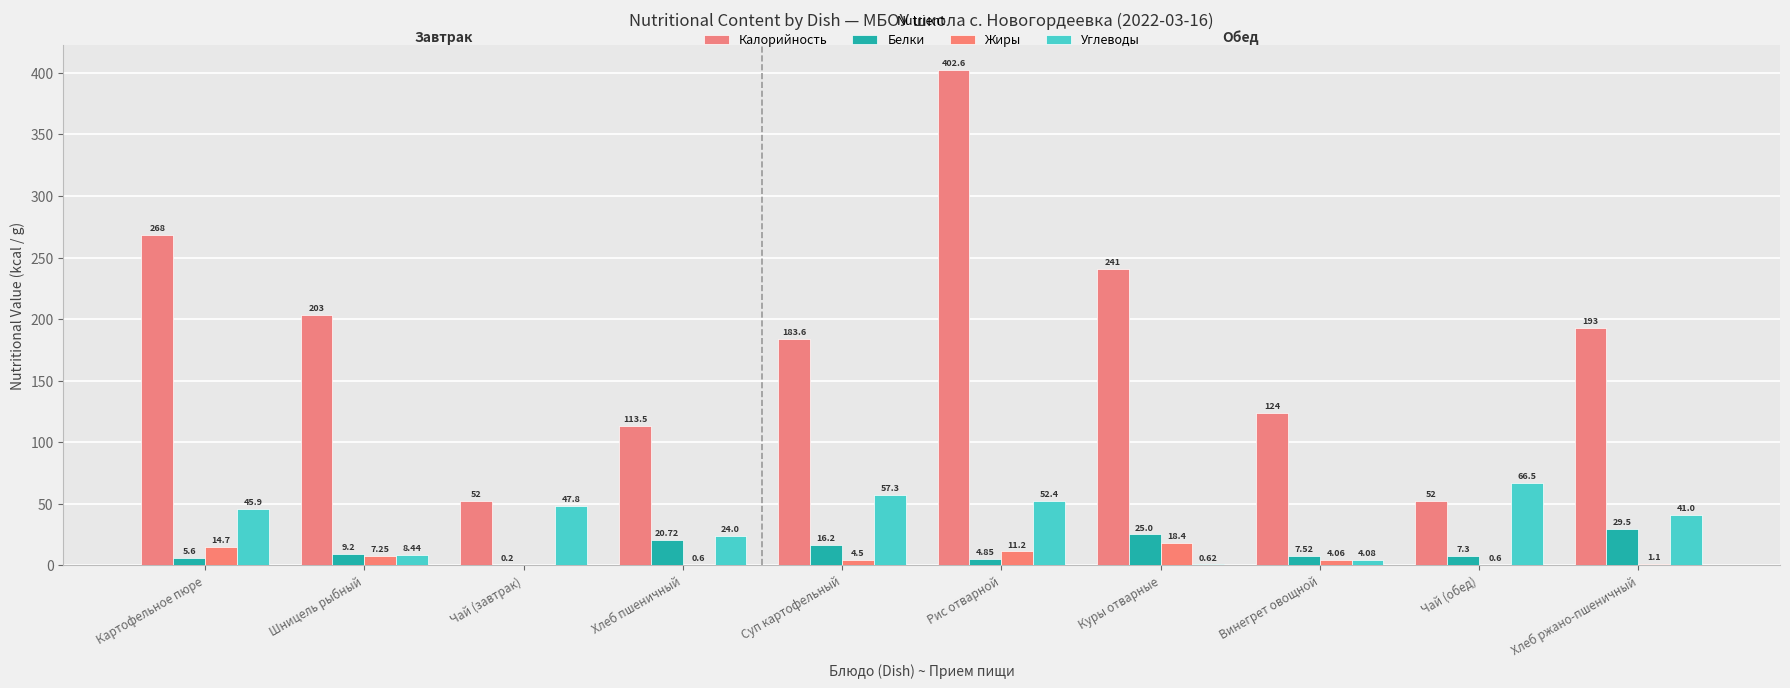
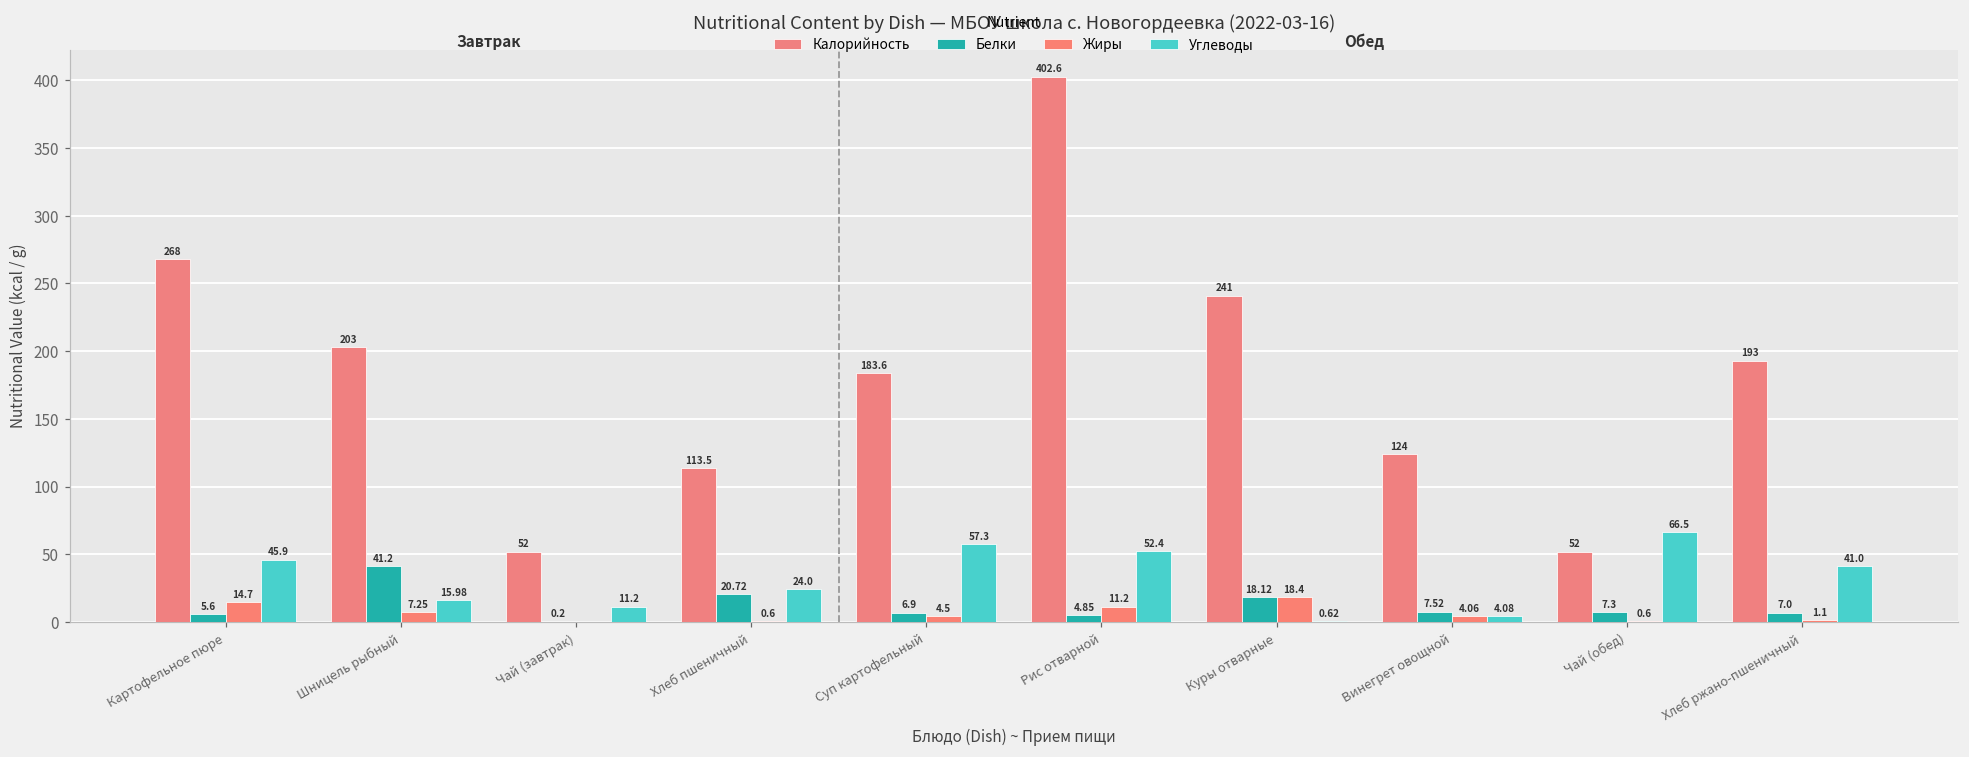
  {
    "Белки": {
      "Картофельное пюре": 5.6,
-     "Шницель рыбный": 9.2,
+     "Шницель рыбный": 41.2,
      "Чай (завтрак)": 0.2,
      "Хлеб пшеничный": 20.72,
-     "Суп картофельный": 16.2,
+     "Суп картофельный": 6.9,
      "Рис отварной": 4.85,
-     "Куры отварные": 25.0,
+     "Куры отварные": 18.12,
      "Винегрет овощной": 7.52,
      "Чай (обед)": 7.3,
-     "Хлеб ржано-пшеничный": 29.5
+     "Хлеб ржано-пшеничный": 7.0
    },
    "Углеводы": {
      "Картофельное пюре": 45.9,
-     "Шницель рыбный": 8.44,
-     "Чай (завтрак)": 47.8,
+     "Шницель рыбный": 15.98,
+     "Чай (завтрак)": 11.2,
      "Хлеб пшеничный": 24.0,
      "Суп картофельный": 57.3,
      "Рис отварной": 52.4,
      "Куры отварные": 0.62,
      "Винегрет овощной": 4.08,
      "Чай (обед)": 66.5,
      "Хлеб ржано-пшеничный": 41.0
    }
  }
